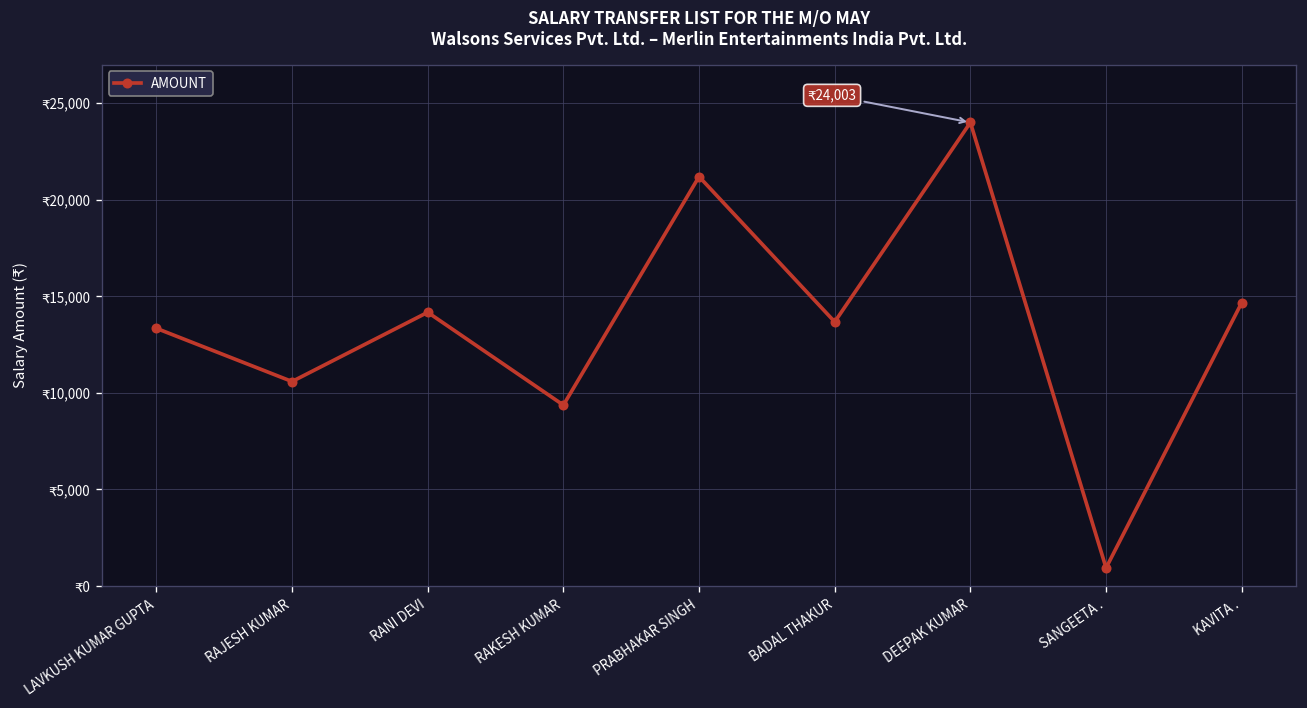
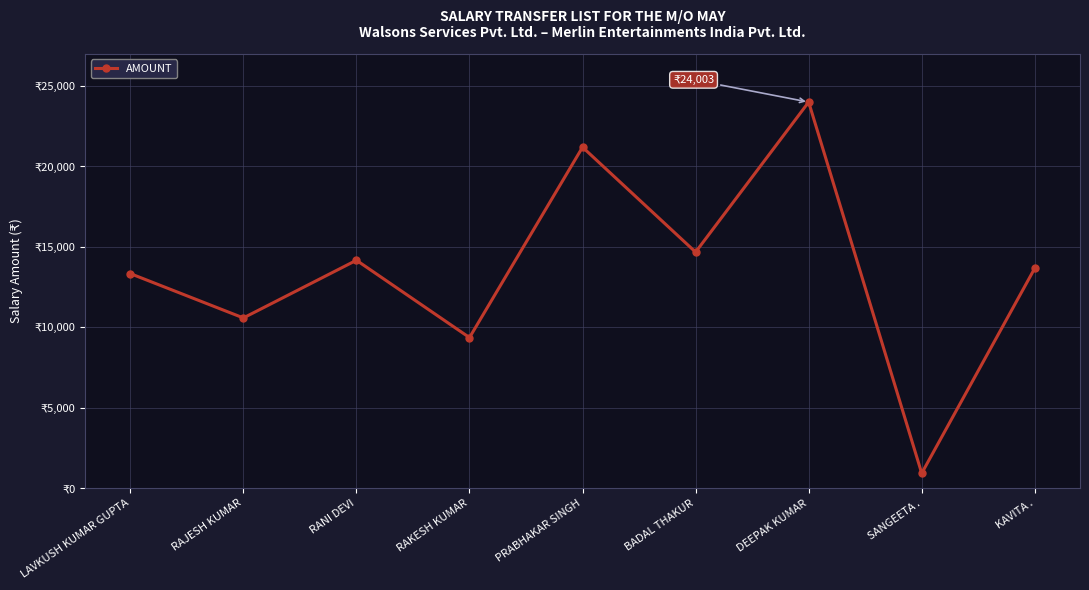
  {
    "LAVKUSH KUMAR GUPTA": "₹13,300",
    "RAJESH KUMAR": "₹10,600",
    "RANI DEVI": "₹14,200",
    "RAKESH KUMAR": "₹9,400",
    "PRABHAKAR SINGH": "₹21,200",
-   "BADAL THAKUR": "₹13,700",
+   "BADAL THAKUR": "₹14,700",
    "SANGEETA .": "₹900",
-   "KAVITA .": "₹14,700"
+   "KAVITA .": "₹13,700"
  }
